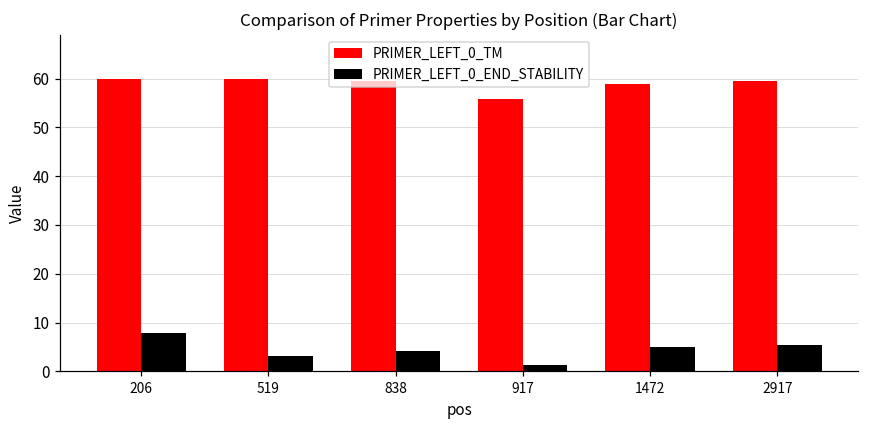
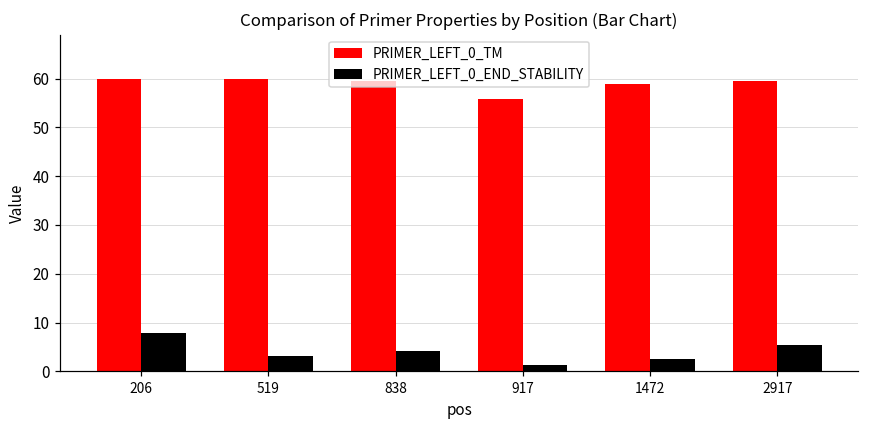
  {
    "PRIMER_LEFT_0_TM": {
      "206": 60,
      "519": 60,
      "917": 56,
      "1472": 59,
      "2917": 60
    },
    "PRIMER_LEFT_0_END_STABILITY": {
      "206": 8,
      "519": 3,
      "838": 4,
      "917": 1,
-     "1472": 5,
+     "1472": 3,
      "2917": 5
    }
  }
